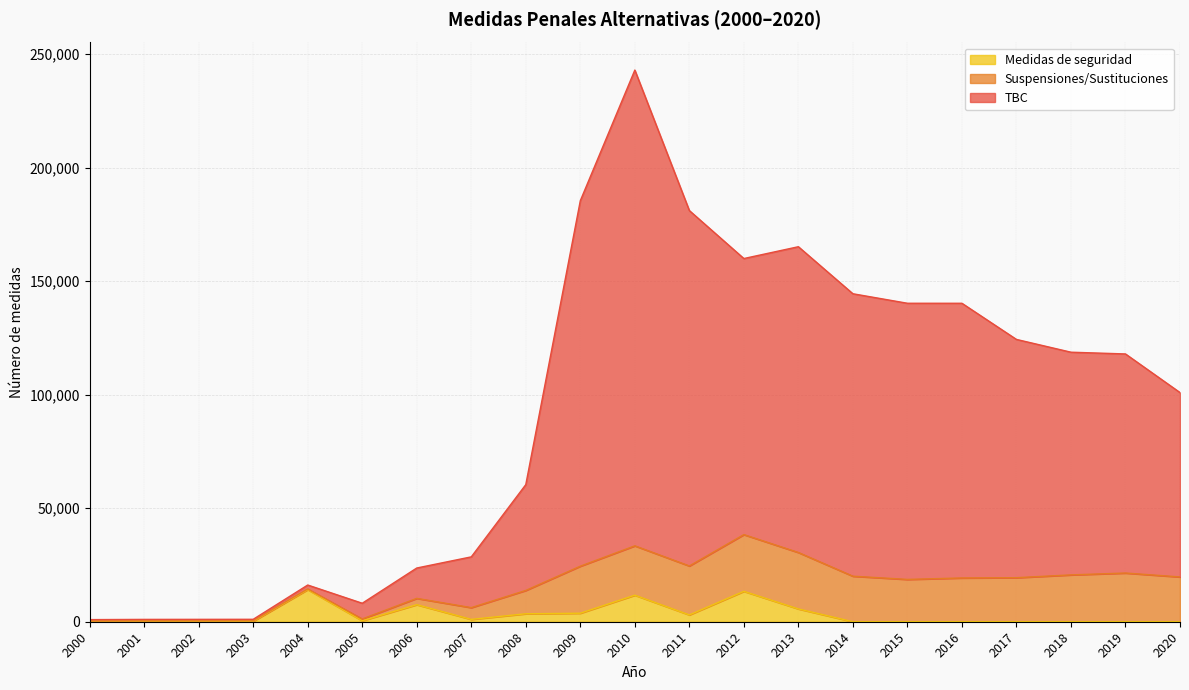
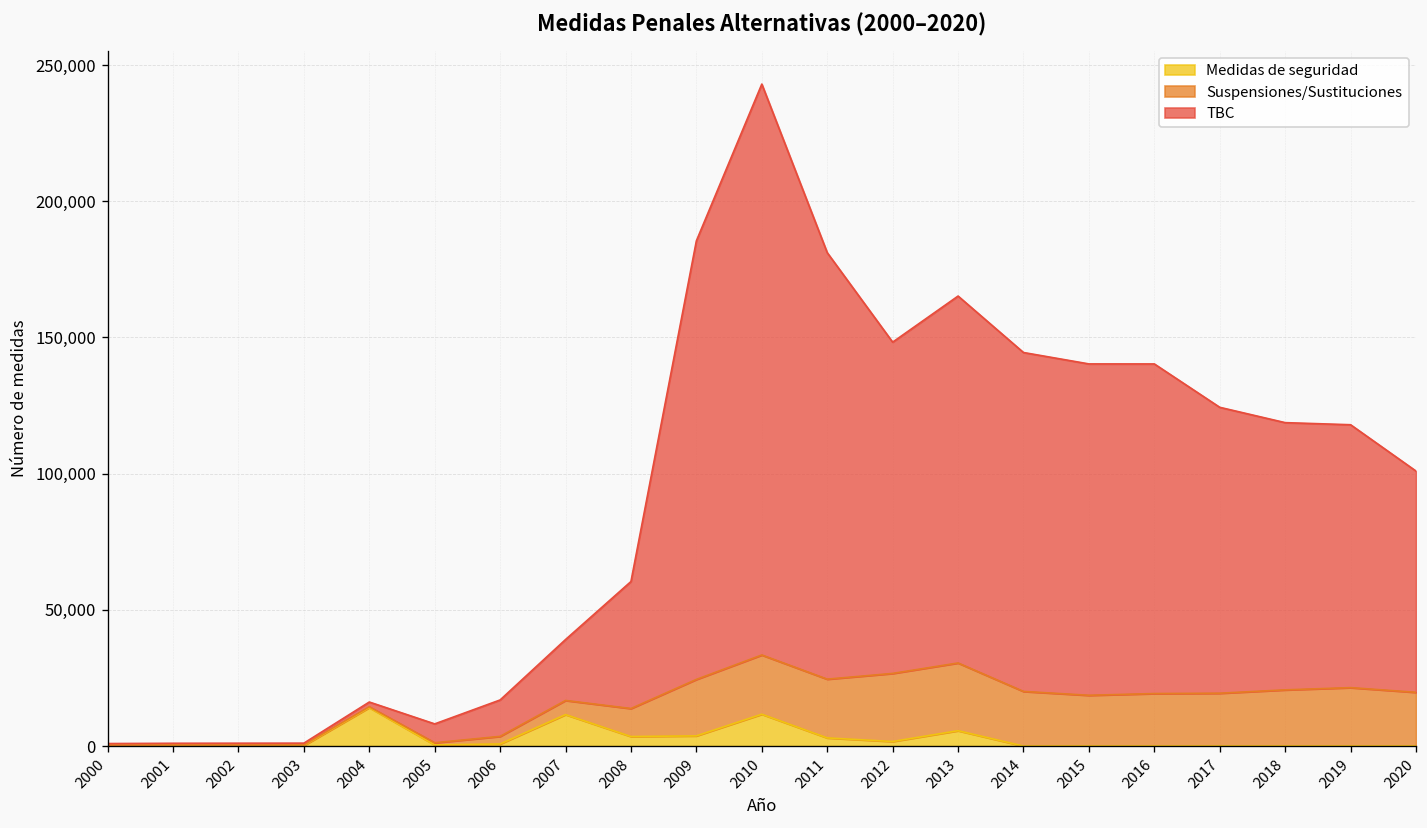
  {
    "Medidas de seguridad": {
-     "2006": "8,000",
-     "2007": "1,000",
+     "2006": "1,000",
+     "2007": "12,000",
      "2008": "4,000",
      "2009": "4,000",
      "2010": "12,000",
      "2011": "3,000",
-     "2012": "13,000",
+     "2012": "2,000",
      "2013": "6,000",
      "2014": "0",
      "2015": "0",
      "2016": "0",
      "2017": "0",
      "2018": "0",
      "2019": "0",
      "2020": "0"
    }
  }
